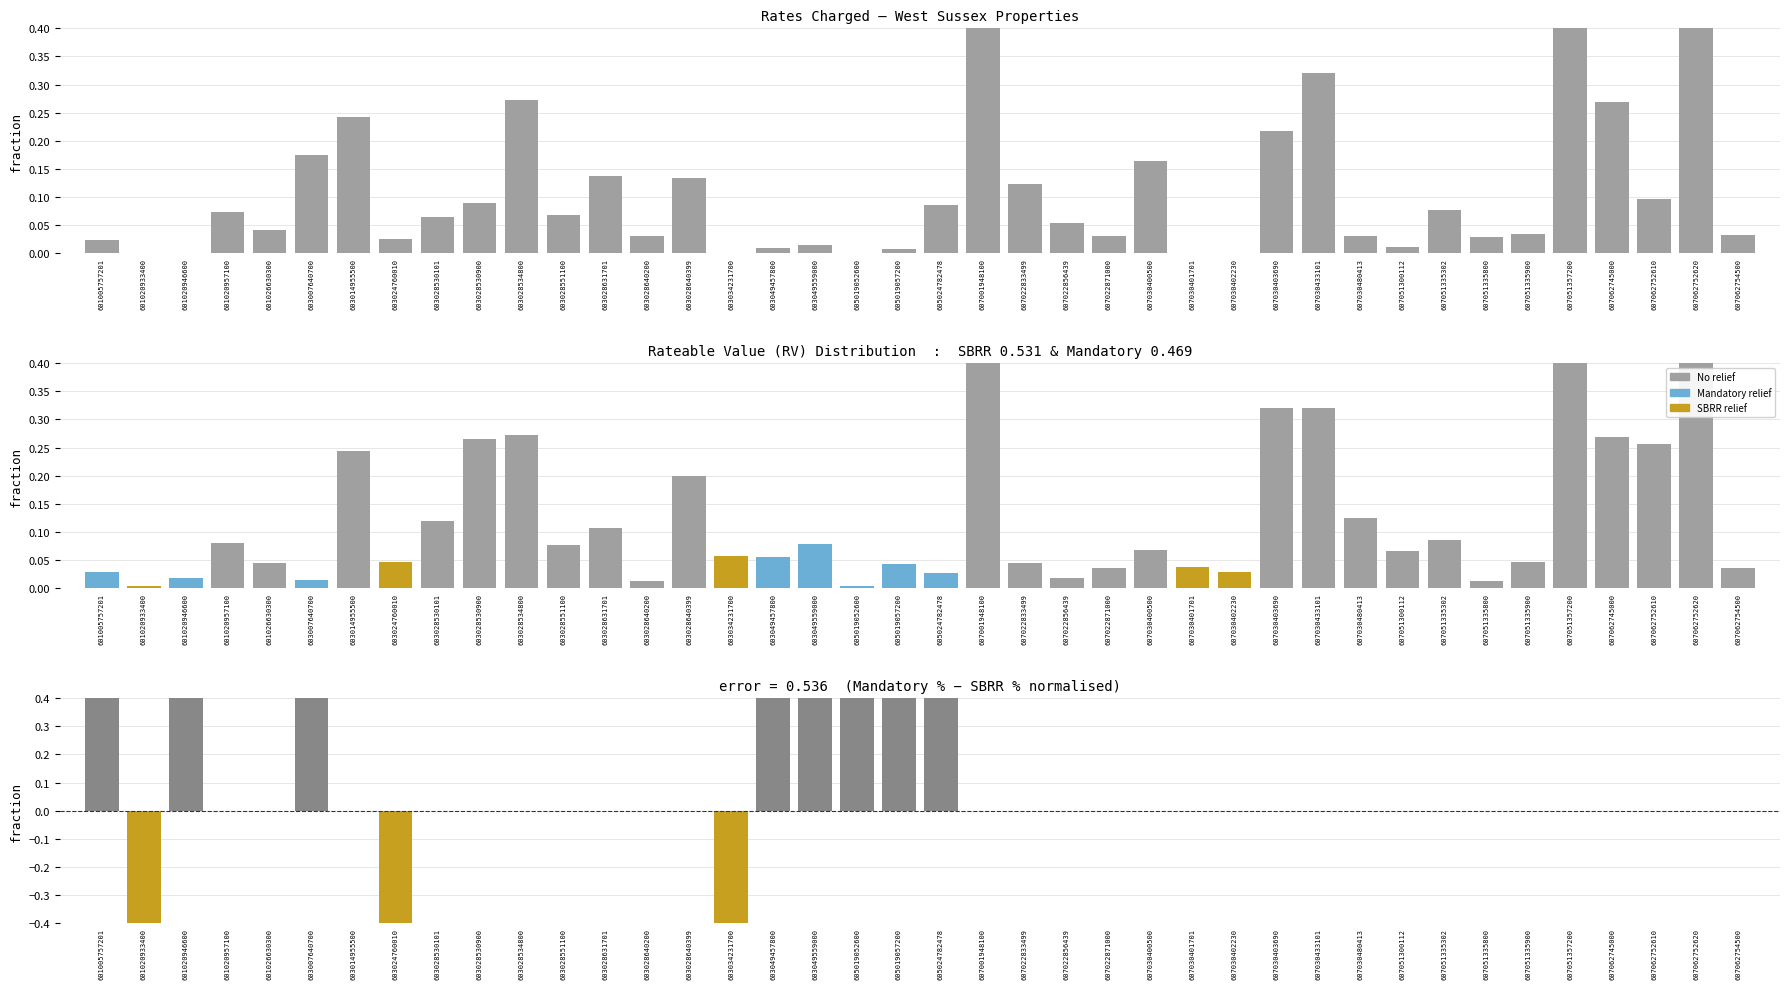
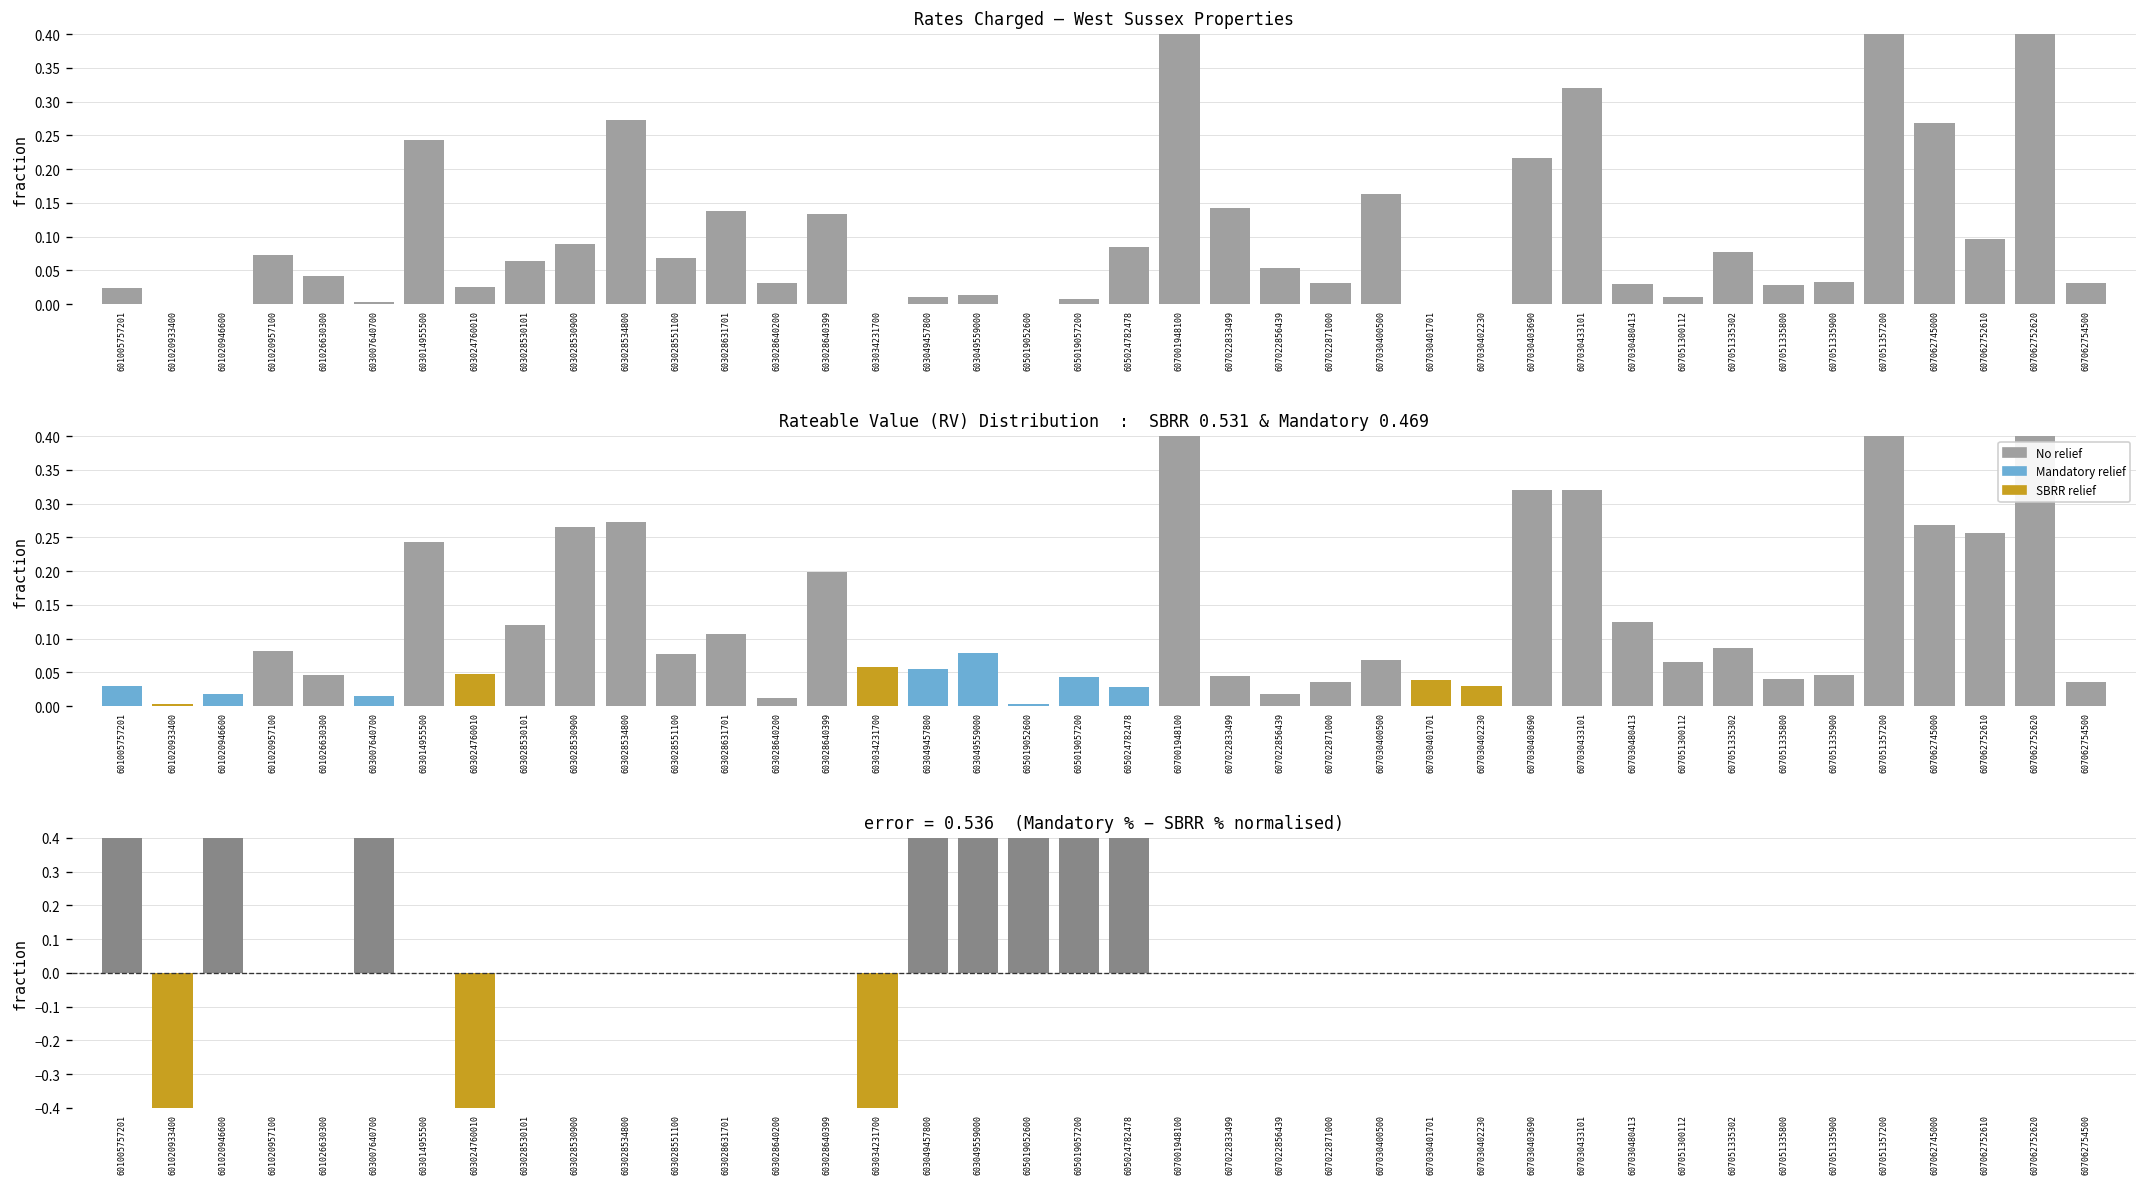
  {
    "Rates Charged — West Sussex Properties": {
      "601005757201": 0.02,
      "601020933400": 0.00,
      "601020946600": 0.00,
      "601020957100": 0.07,
      "601026630300": 0.04,
-     "603007640700": 0.18,
+     "603007640700": 0.00,
      "603014955500": 0.24,
      "603024760010": 0.03,
      "603028530101": 0.06,
      "603028530900": 0.09,
      "603028534800": 0.27,
      "603028551100": 0.07,
      "603028631701": 0.14,
      "603028640200": 0.03,
      "603028640399": 0.13,
      "603034231700": 0.00,
      "603049457800": 0.01,
      "603049559000": 0.01,
      "605019057200": 0.01,
      "605024782478": 0.09,
-     "607022833499": 0.12,
+     "607022833499": 0.14,
      "607022856439": 0.05,
      "607022871000": 0.03,
      "607030400500": 0.16,
      "607030401701": 0.00,
      "607030402230": 0.00,
      "607030403690": 0.22,
      "607030433101": 0.32,
      "607030480413": 0.03,
      "607051300112": 0.01,
      "607051335302": 0.08,
      "607051335800": 0.03,
      "607051335900": 0.03,
      "607062745000": 0.27,
      "607062752610": 0.10,
      "607062754500": 0.03
    },
    "Rateable Value (RV) Distribution : SBRR 0.531 & Mandatory 0.469": {
      "601005757201": 0.03,
      "601020946600": 0.02,
      "601020957100": 0.08,
      "601026630300": 0.05,
      "603007640700": 0.02,
      "603014955500": 0.24,
      "603024760010": 0.05,
      "603028530101": 0.12,
      "603028530900": 0.27,
      "603028534800": 0.27,
      "603028551100": 0.08,
      "603028631701": 0.11,
      "603028640200": 0.01,
      "603028640399": 0.20,
      "603034231700": 0.06,
      "603049457800": 0.06,
      "603049559000": 0.08,
      "605019057200": 0.04,
      "605024782478": 0.03,
      "607022833499": 0.04,
      "607022856439": 0.02,
      "607022871000": 0.04,
      "607030400500": 0.07,
      "607030401701": 0.04,
      "607030402230": 0.03,
      "607030403690": 0.32,
      "607030433101": 0.32,
      "607030480413": 0.13,
      "607051300112": 0.07,
      "607051335302": 0.09,
-     "607051335800": 0.01,
+     "607051335800": 0.04,
      "607051335900": 0.05,
      "607062745000": 0.27,
      "607062752610": 0.26,
      "607062754500": 0.04
    },
    "error = 0.536 (Mandatory % − SBRR % normalised)": {
      "601020957100": 0.00,
      "601026630300": 0.00,
      "603014955500": 0.00,
      "603028530101": 0.00,
      "603028530900": 0.00,
      "603028534800": 0.00,
      "603028551100": 0.00,
      "603028631701": 0.00,
      "603028640200": 0.00,
      "603028640399": 0.00,
      "607001948100": 0.00,
      "607022833499": 0.00,
      "607022856439": 0.00,
      "607022871000": 0.00,
      "607030400500": 0.00,
      "607030401701": 0.00,
      "607030402230": 0.00,
      "607030403690": 0.00,
      "607030433101": 0.00,
      "607030480413": 0.00,
      "607051300112": 0.00,
      "607051335302": 0.00,
      "607051335800": 0.00,
      "607051335900": 0.00,
      "607051357200": 0.00,
      "607062745000": 0.00,
      "607062752610": 0.00,
      "607062752620": 0.00,
      "607062754500": 0.00
    }
  }
